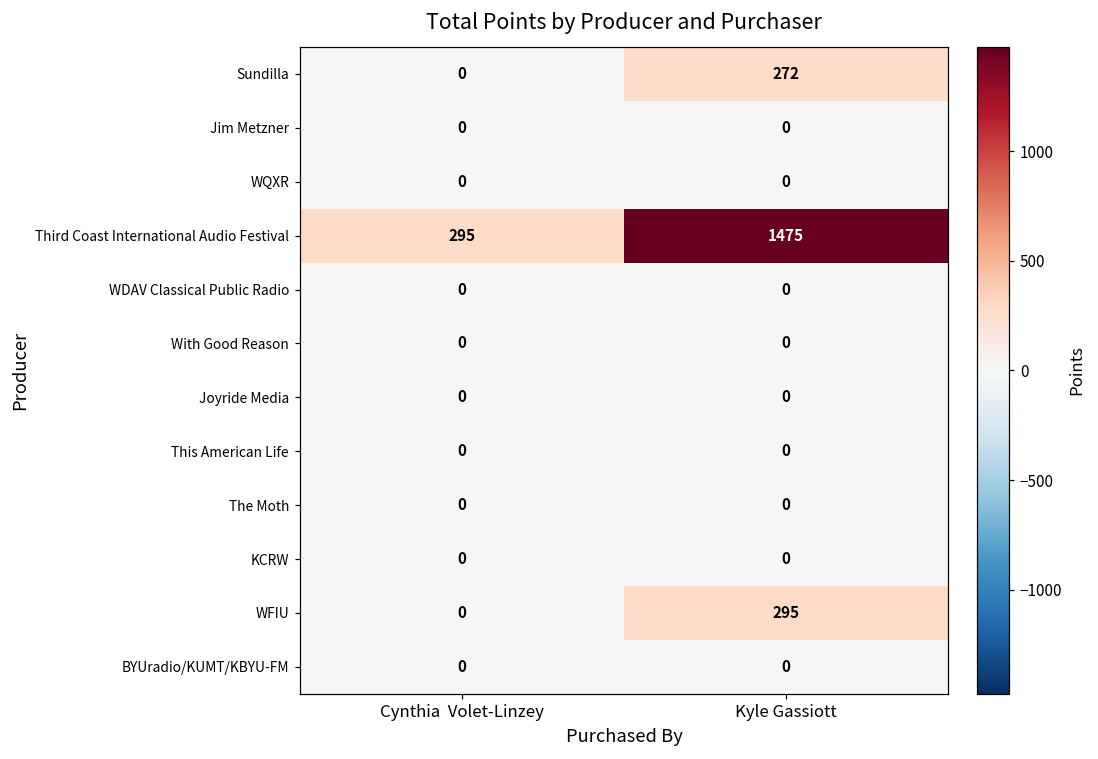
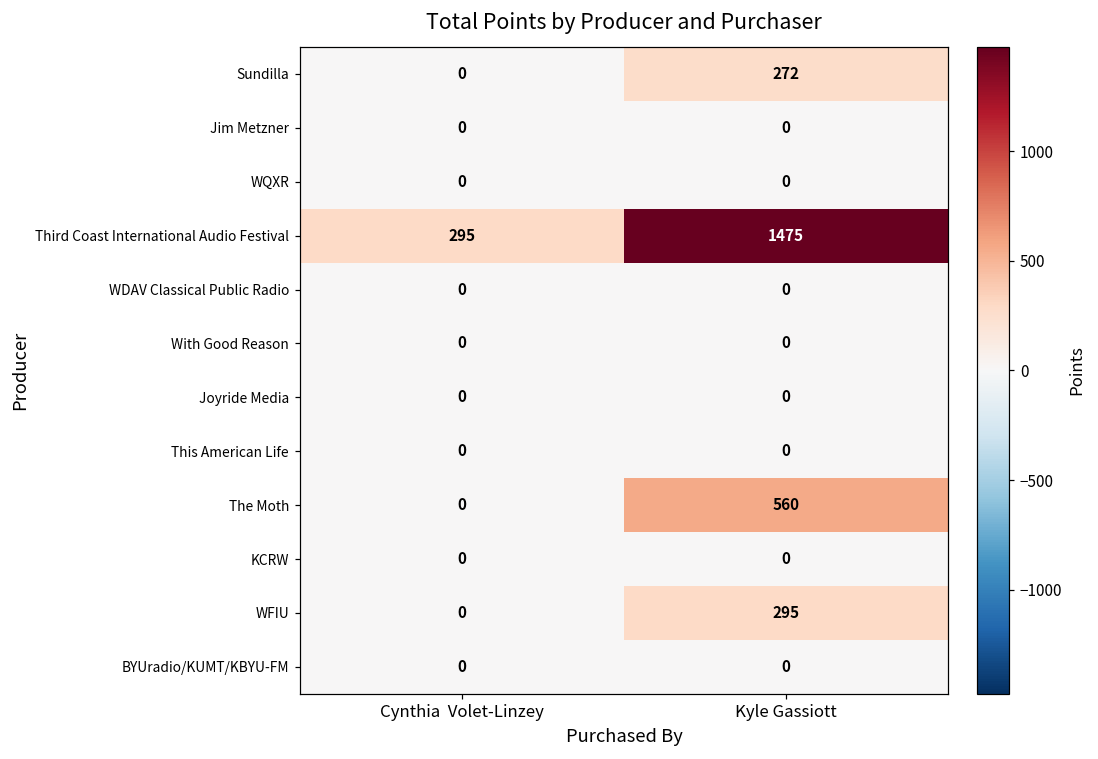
  {
    "Sundilla": {
      "Cynthia Volet-Linzey": 0,
      "Kyle Gassiott": 272
    },
    "Jim Metzner": {
      "Cynthia Volet-Linzey": 0,
      "Kyle Gassiott": 0
    },
    "WQXR": {
      "Cynthia Volet-Linzey": 0,
      "Kyle Gassiott": 0
    },
    "Third Coast International Audio Festival": {
      "Cynthia Volet-Linzey": 295,
      "Kyle Gassiott": 1475
    },
    "WDAV Classical Public Radio": {
      "Cynthia Volet-Linzey": 0,
      "Kyle Gassiott": 0
    },
    "With Good Reason": {
      "Cynthia Volet-Linzey": 0,
      "Kyle Gassiott": 0
    },
    "Joyride Media": {
      "Cynthia Volet-Linzey": 0,
      "Kyle Gassiott": 0
    },
    "This American Life": {
      "Cynthia Volet-Linzey": 0,
      "Kyle Gassiott": 0
    },
    "The Moth": {
      "Cynthia Volet-Linzey": 0,
-     "Kyle Gassiott": 0
+     "Kyle Gassiott": 560
    },
    "KCRW": {
      "Cynthia Volet-Linzey": 0,
      "Kyle Gassiott": 0
    },
    "WFIU": {
      "Cynthia Volet-Linzey": 0,
      "Kyle Gassiott": 295
    },
    "BYUradio/KUMT/KBYU-FM": {
      "Cynthia Volet-Linzey": 0,
      "Kyle Gassiott": 0
    }
  }
